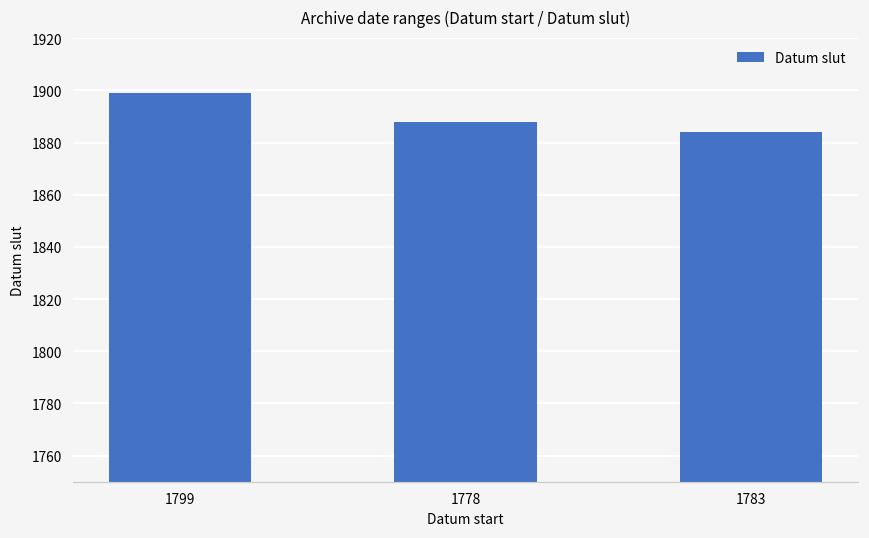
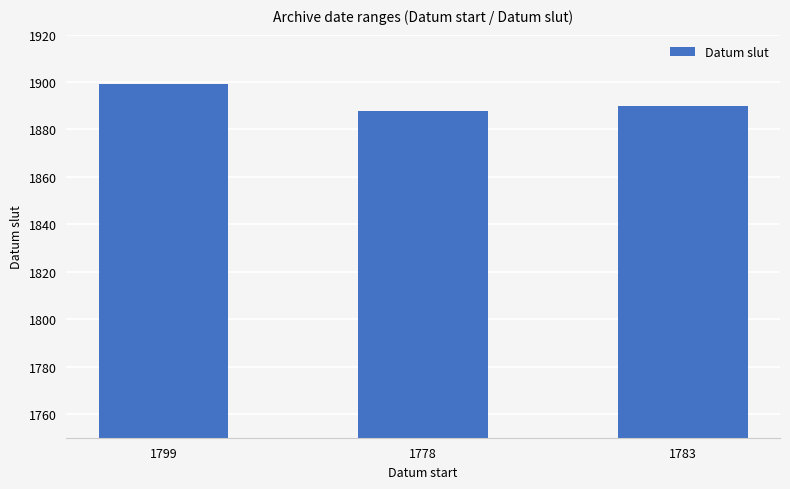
  {
    "1799": 1899,
    "1778": 1888,
-   "1783": 1884
+   "1783": 1890
  }
